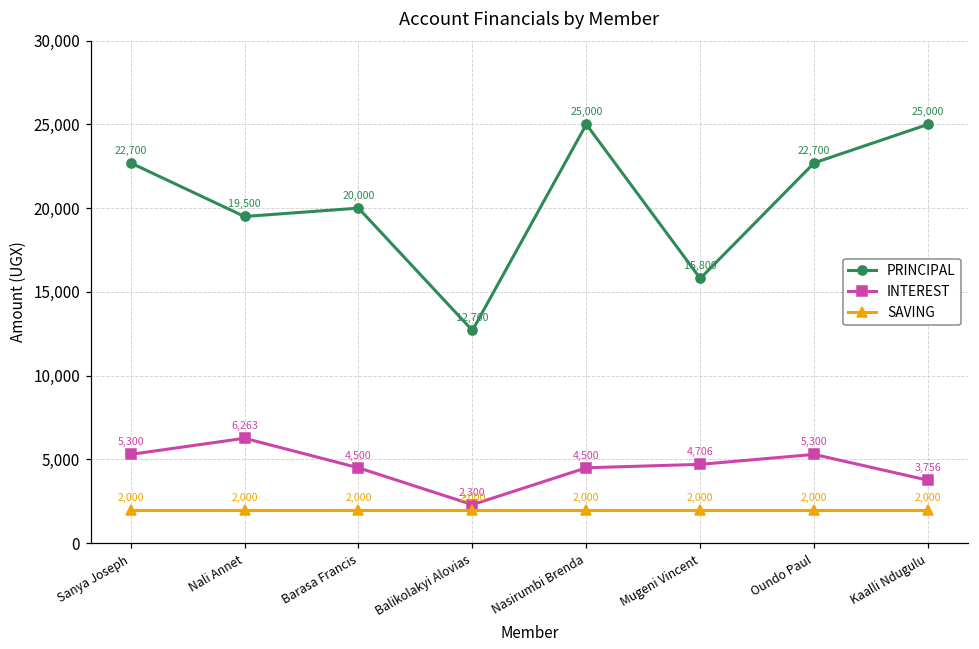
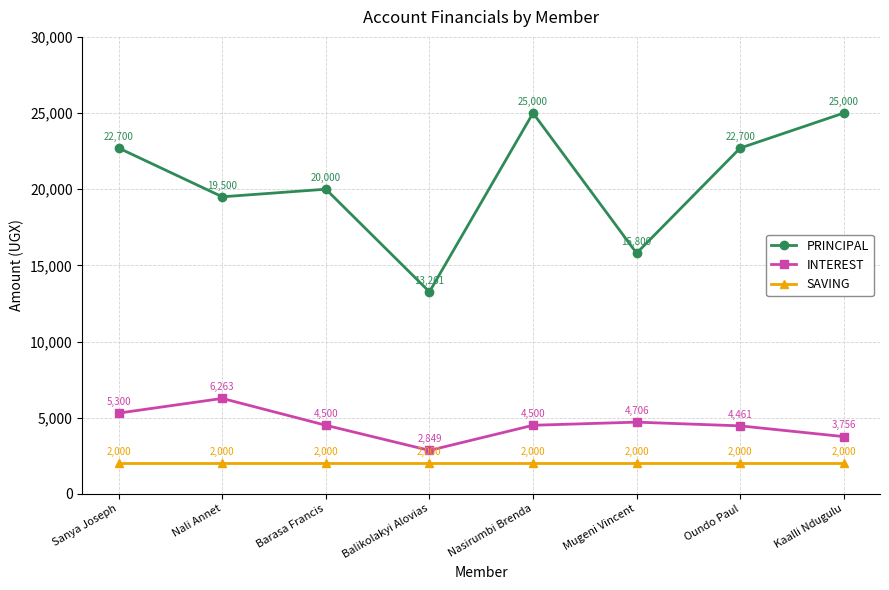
  {
    "PRINCIPAL": {
      "Sanya Joseph": "22,700",
      "Nali Annet": "19,500",
      "Barasa Francis": "20,000",
-     "Balikolakyi Alovias": "12,700",
+     "Balikolakyi Alovias": "13,261",
      "Nasirumbi Brenda": "25,000",
      "Mugeni Vincent": "15,800",
      "Oundo Paul": "22,700",
      "Kaalli Ndugulu": "25,000"
    },
    "INTEREST": {
      "Sanya Joseph": "5,300",
      "Nali Annet": "6,263",
      "Barasa Francis": "4,500",
-     "Balikolakyi Alovias": "2,300",
+     "Balikolakyi Alovias": "2,849",
      "Nasirumbi Brenda": "4,500",
      "Mugeni Vincent": "4,706",
-     "Oundo Paul": "5,300",
+     "Oundo Paul": "4,461",
      "Kaalli Ndugulu": "3,756"
    },
    "SAVING": {
      "Sanya Joseph": "2,000",
      "Nali Annet": "2,000",
      "Barasa Francis": "2,000",
      "Nasirumbi Brenda": "2,000",
      "Mugeni Vincent": "2,000",
      "Oundo Paul": "2,000",
      "Kaalli Ndugulu": "2,000"
    }
  }
